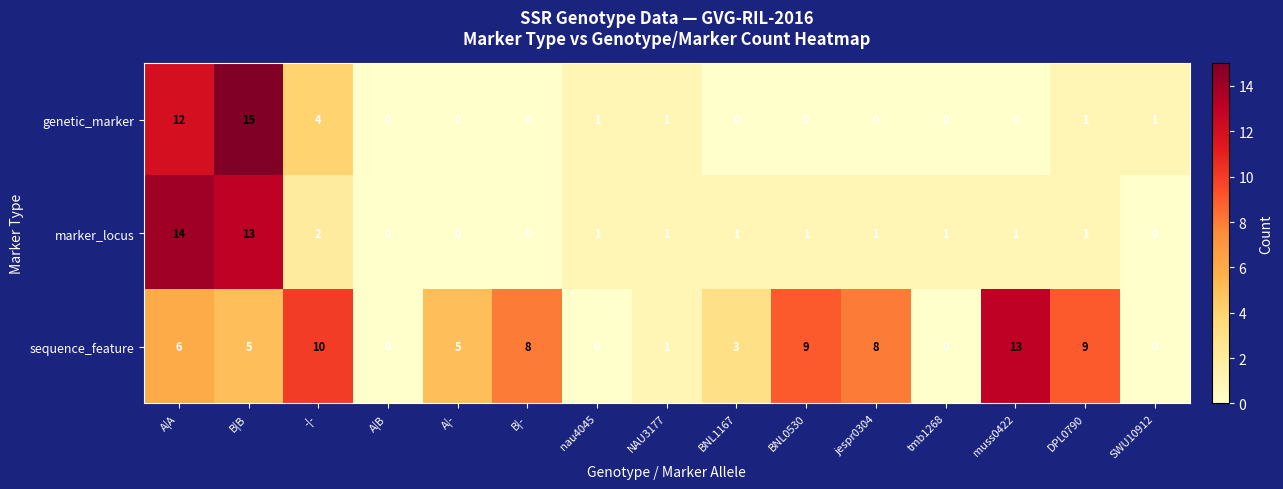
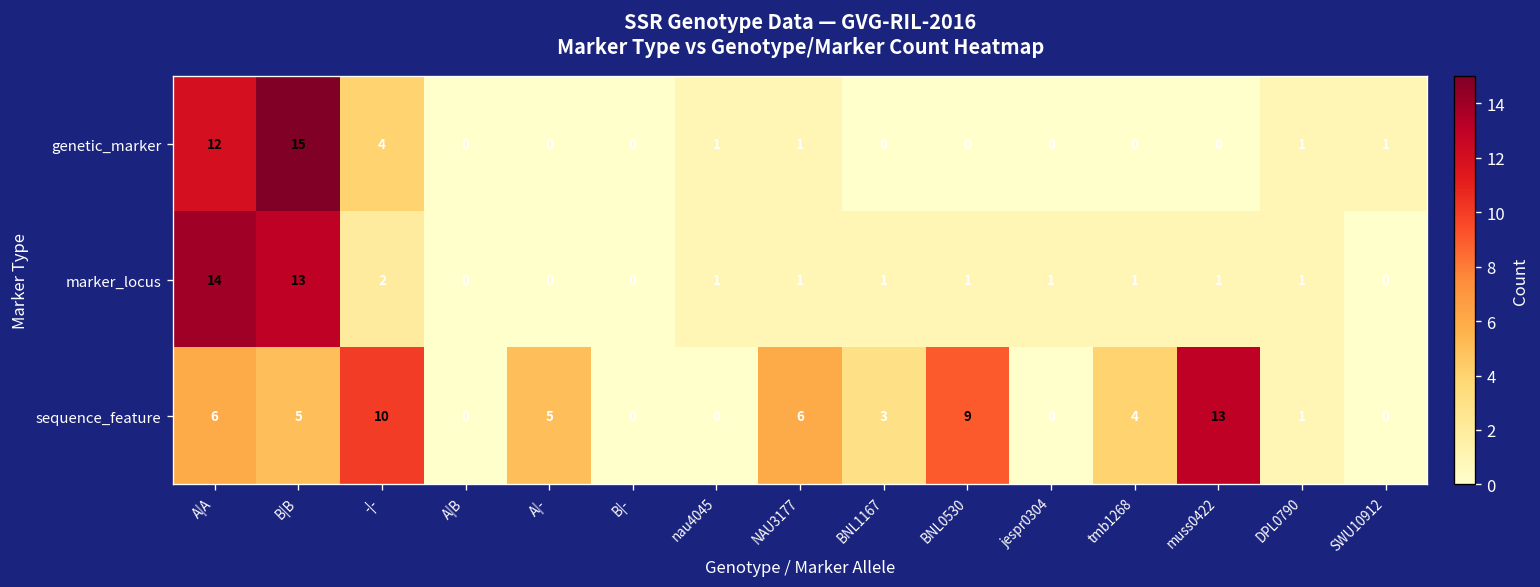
  {
    "genetic_marker": {
      "A|A": 12,
      "B|B": 15,
      "-|-": 4,
      "A|B": 0,
      "A|-": 0,
      "B|-": 0,
      "nau4045": 1,
      "NAU3177": 1,
      "BNL1167": 0,
      "BNL0530": 0,
      "jespr0304": 0,
      "tmb1268": 0,
      "muss0422": 0,
      "DPL0790": 1,
      "SWU10912": 1
    },
    "marker_locus": {
      "A|A": 14,
      "B|B": 13,
      "-|-": 2,
      "A|B": 0,
      "A|-": 0,
      "B|-": 0,
      "nau4045": 1,
      "NAU3177": 1,
      "BNL1167": 1,
      "BNL0530": 1,
      "jespr0304": 1,
      "tmb1268": 1,
      "muss0422": 1,
      "DPL0790": 1,
      "SWU10912": 0
    },
    "sequence_feature": {
      "A|A": 6,
      "B|B": 5,
      "-|-": 10,
      "A|B": 0,
      "A|-": 5,
-     "B|-": 8,
+     "B|-": 0,
      "nau4045": 0,
-     "NAU3177": 1,
+     "NAU3177": 6,
      "BNL1167": 3,
      "BNL0530": 9,
-     "jespr0304": 8,
-     "tmb1268": 0,
+     "jespr0304": 0,
+     "tmb1268": 4,
      "muss0422": 13,
-     "DPL0790": 9,
+     "DPL0790": 1,
      "SWU10912": 0
    }
  }
